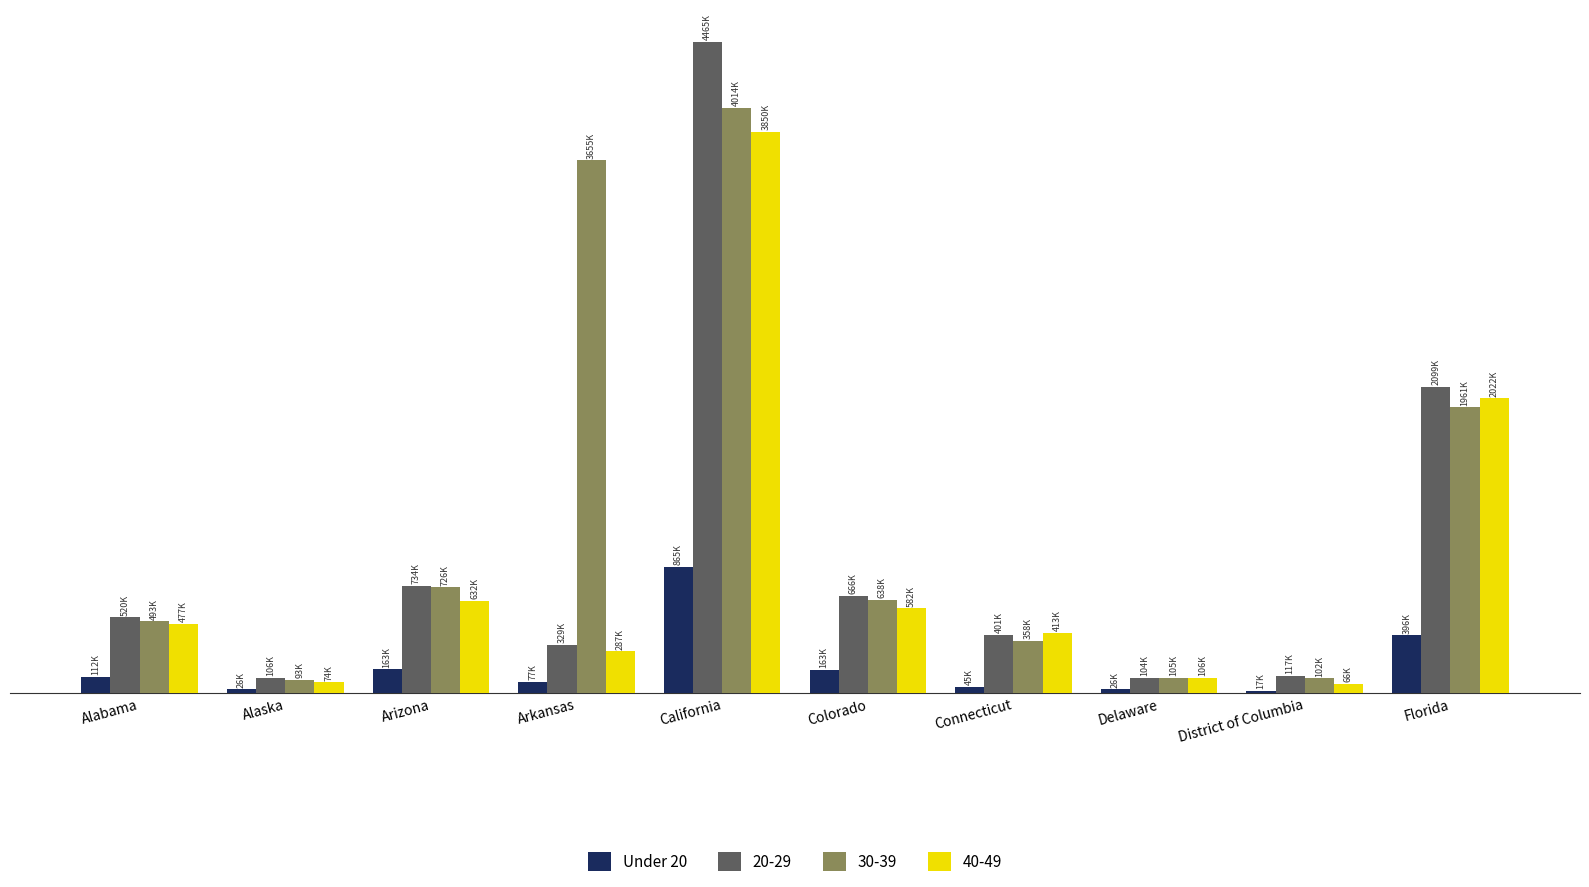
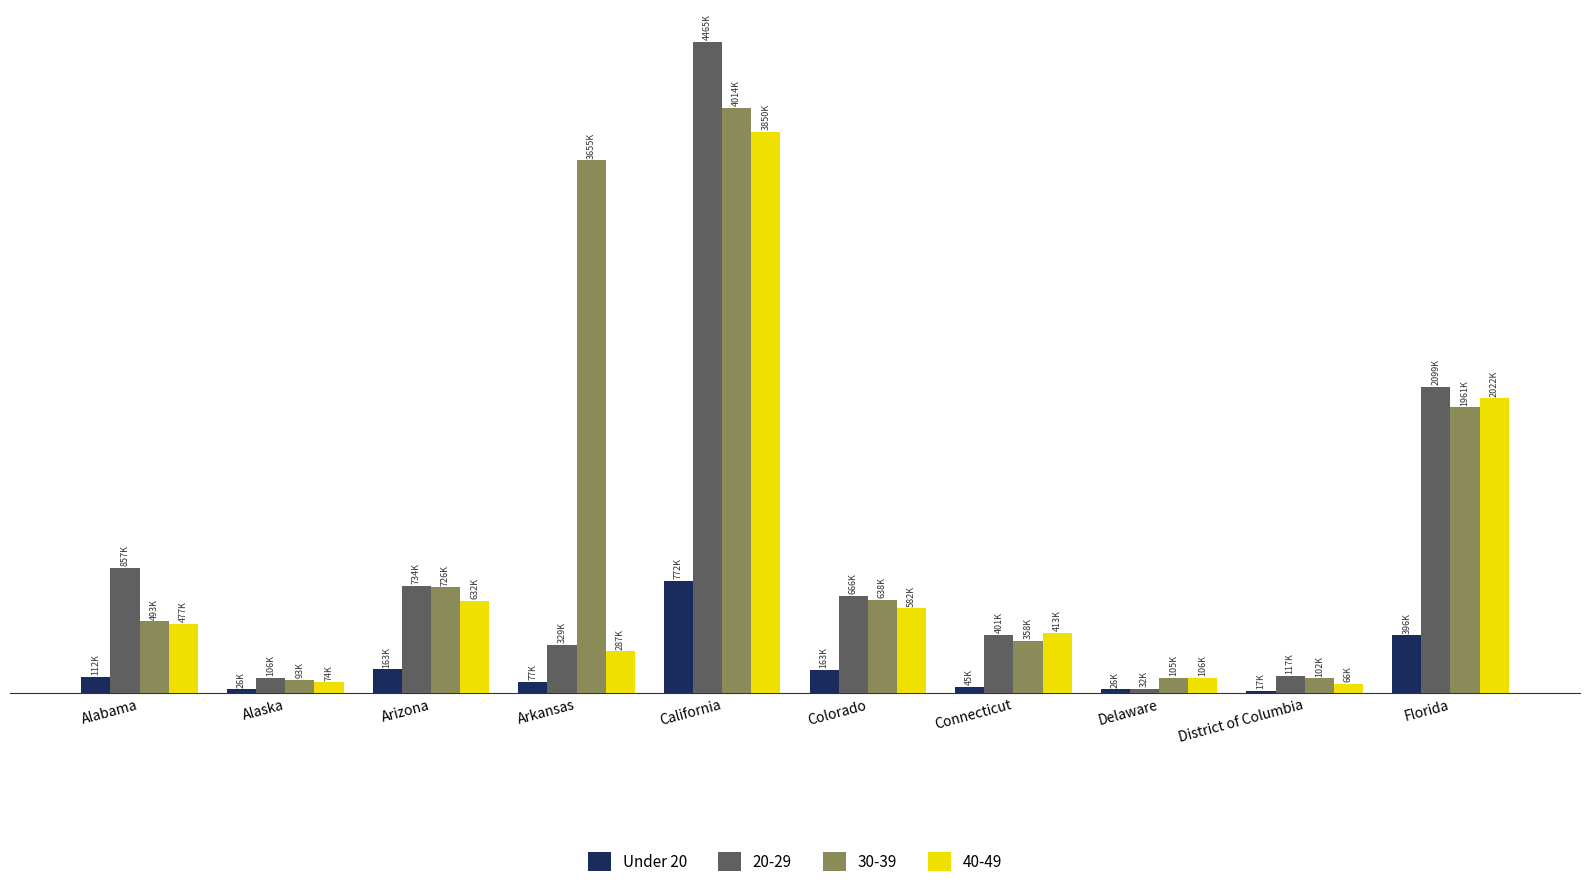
  {
    "Under 20": {
      "Alabama": "112K",
      "Alaska": "26K",
      "Arizona": "163K",
      "Arkansas": "77K",
-     "California": "865K",
+     "California": "772K",
      "Colorado": "163K",
      "Connecticut": "45K",
      "Delaware": "26K",
      "District of Columbia": "17K",
      "Florida": "396K"
    },
    "20-29": {
-     "Alabama": "520K",
+     "Alabama": "857K",
      "Alaska": "106K",
      "Arizona": "734K",
      "Arkansas": "329K",
      "California": "4465K",
      "Colorado": "666K",
      "Connecticut": "401K",
-     "Delaware": "104K",
+     "Delaware": "32K",
      "District of Columbia": "117K",
      "Florida": "2099K"
    },
    "30-39": {
      "Alabama": "493K",
      "Alaska": "93K",
      "Arizona": "726K",
      "Arkansas": "3655K",
      "California": "4014K",
      "Colorado": "638K",
      "Connecticut": "358K",
      "Delaware": "105K",
      "District of Columbia": "102K",
      "Florida": "1961K"
    },
    "40-49": {
      "Alabama": "477K",
      "Alaska": "74K",
      "Arizona": "632K",
      "Arkansas": "287K",
      "California": "3850K",
      "Colorado": "582K",
      "Connecticut": "413K",
      "Delaware": "106K",
      "District of Columbia": "66K",
      "Florida": "2022K"
    }
  }
